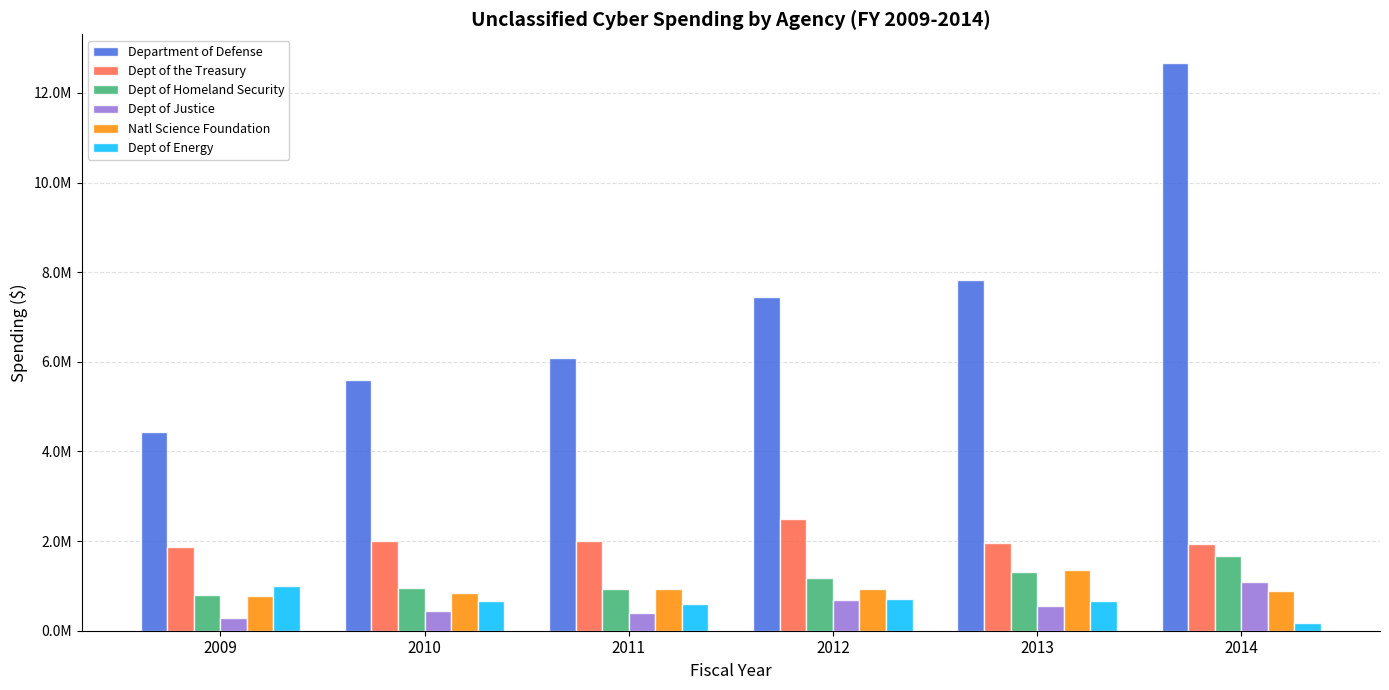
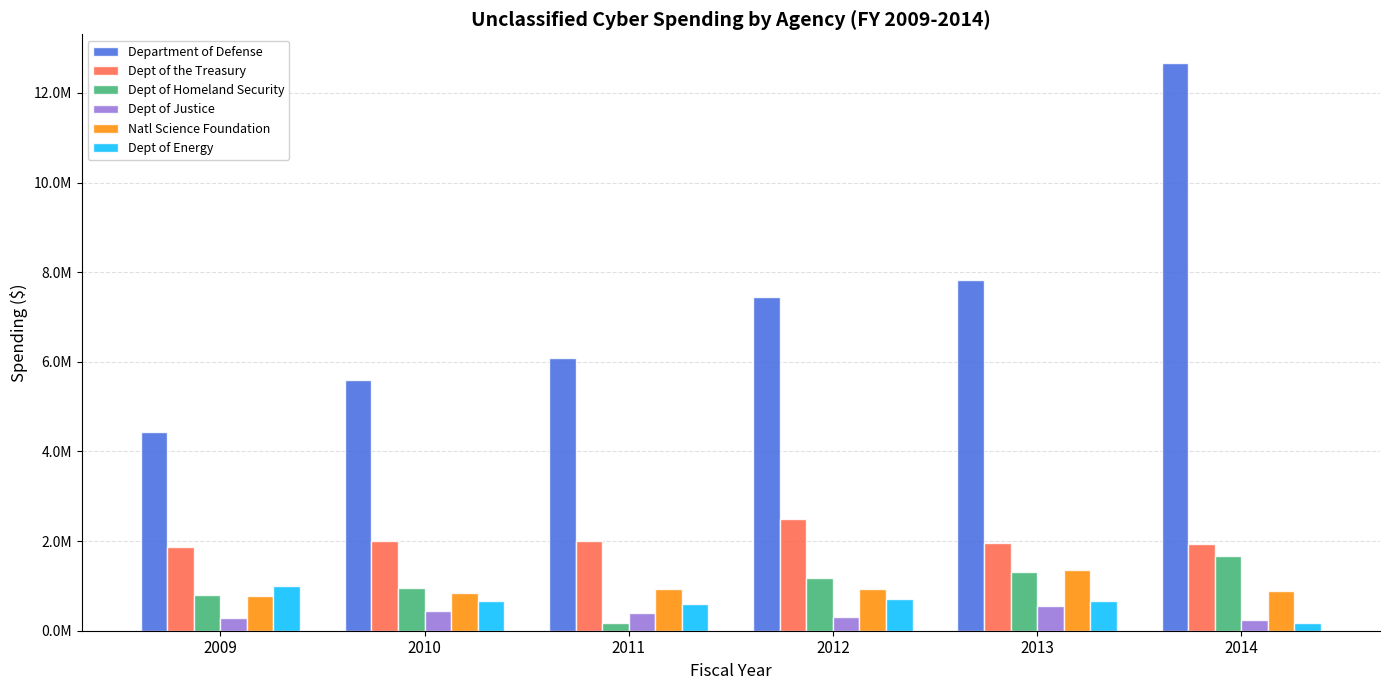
  {
    "Department of Defense": {
      "2009": 4400000,
      "2010": 5600000,
      "2011": 6100000,
      "2012": 7400000,
      "2013": 7800000,
      "2014": 12700000
    },
    "Dept of the Treasury": {
      "2009": 1900000,
      "2010": 2000000,
      "2011": 2000000,
      "2012": 2500000,
      "2013": 2000000,
      "2014": 1900000
    },
    "Dept of Homeland Security": {
      "2009": 800000,
      "2010": 1000000,
-     "2011": 900000,
+     "2011": 200000,
      "2012": 1200000,
      "2013": 1300000,
      "2014": 1700000
    },
    "Dept of Justice": {
      "2009": 300000,
      "2010": 400000,
      "2011": 400000,
-     "2012": 700000,
+     "2012": 300000,
      "2013": 600000,
-     "2014": 1100000
+     "2014": 200000
    },
    "Natl Science Foundation": {
      "2009": 800000,
      "2010": 800000,
      "2011": 900000,
      "2012": 900000,
      "2013": 1400000,
      "2014": 900000
    },
    "Dept of Energy": {
      "2009": 1000000,
      "2010": 700000,
      "2011": 600000,
      "2012": 700000,
      "2013": 700000,
      "2014": 200000
    }
  }
